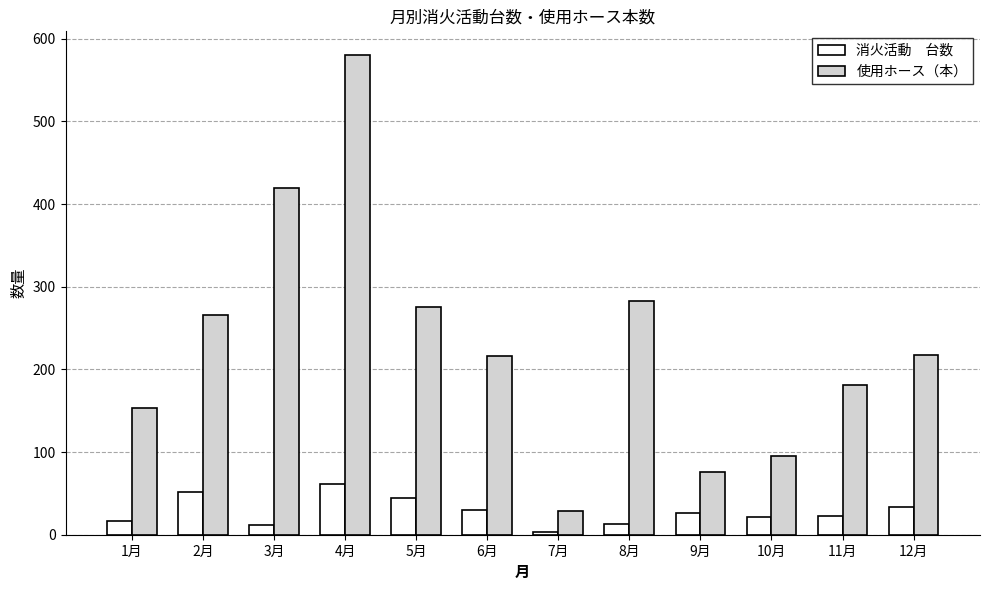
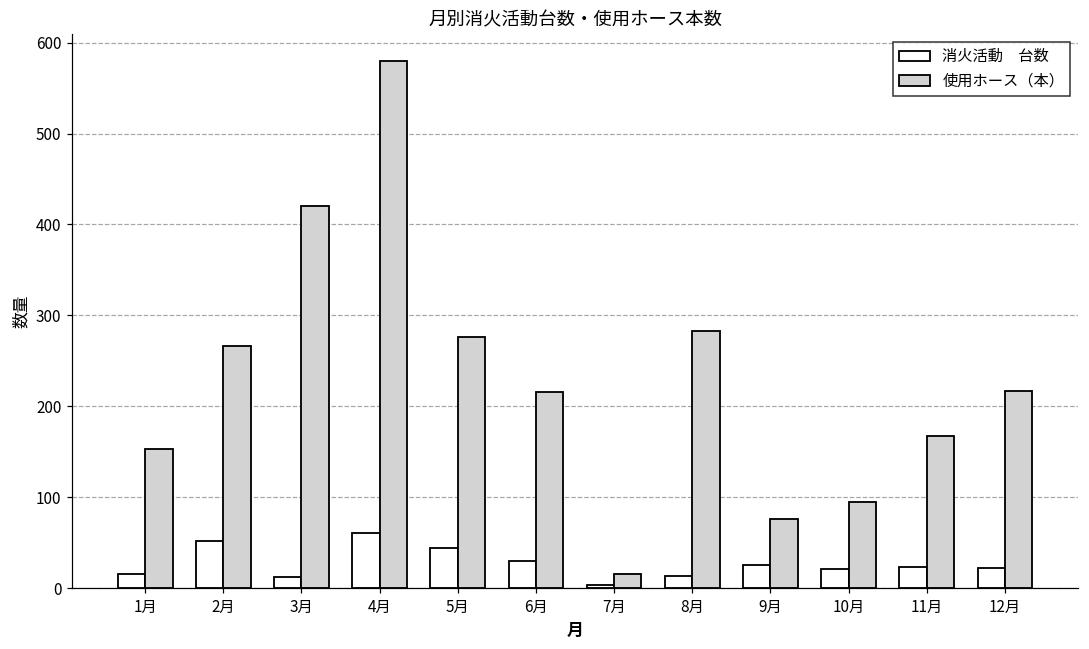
  {
    "消火活動 台数": {
      "1月": 20,
      "2月": 50,
      "3月": 10,
      "4月": 60,
      "5月": 40,
      "6月": 30,
      "8月": 10,
      "9月": 30,
      "10月": 20,
      "11月": 20,
-     "12月": 30
+     "12月": 20
    },
    "使用ホース（本）": {
      "1月": 150,
      "2月": 270,
      "3月": 420,
      "4月": 580,
      "5月": 280,
      "6月": 220,
-     "7月": 30,
+     "7月": 20,
      "8月": 280,
      "9月": 80,
      "10月": 100,
-     "11月": 180,
+     "11月": 170,
      "12月": 220
    }
  }
